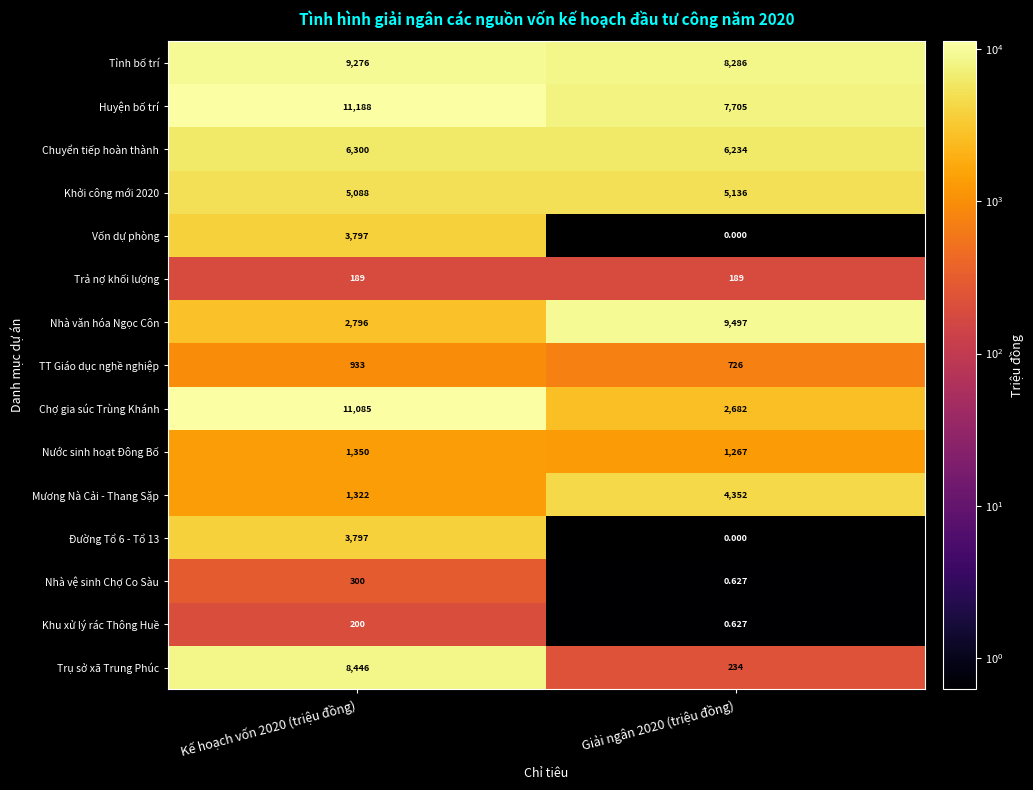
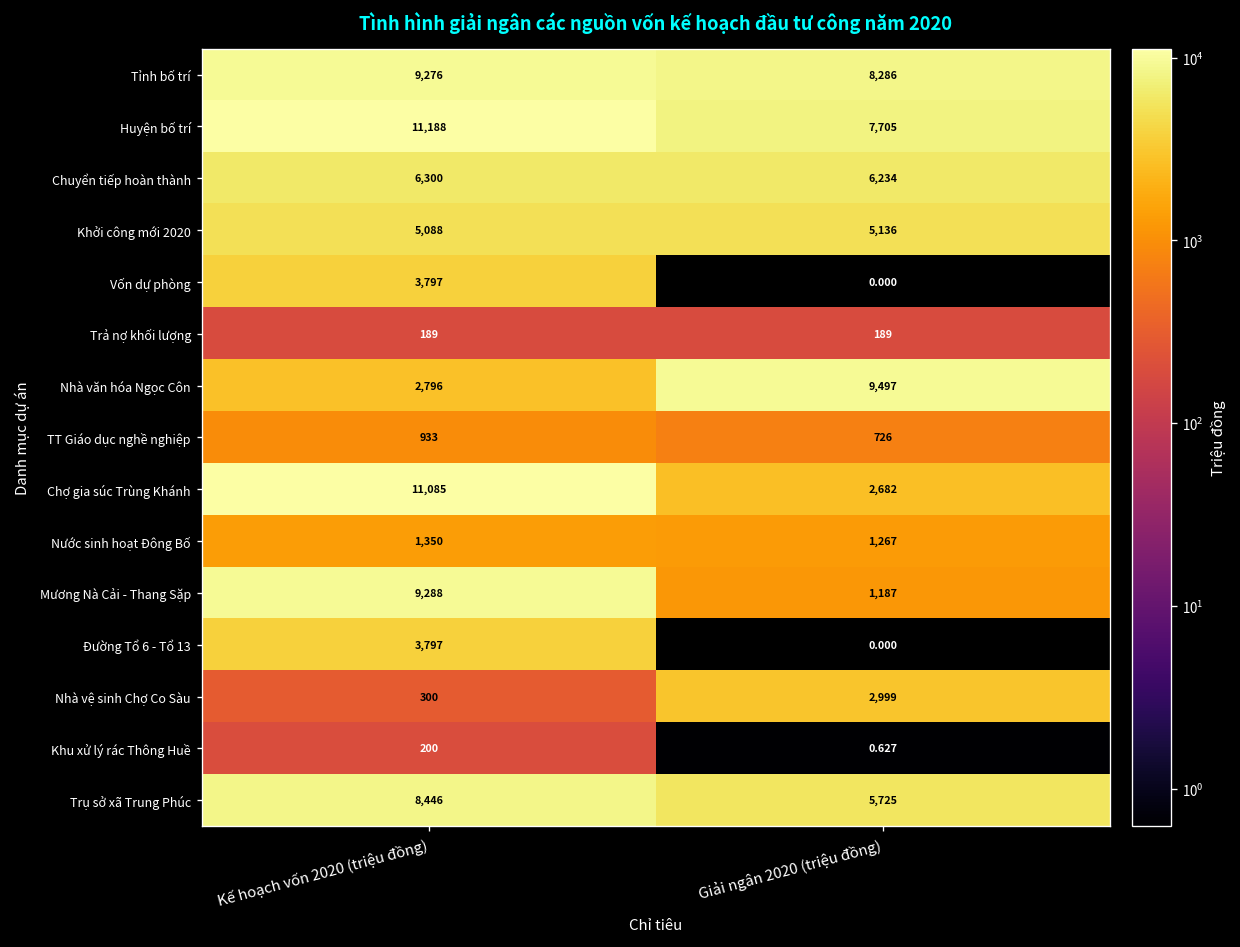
  {
    "Tỉnh bố trí": {
      "Kế hoạch vốn 2020 (triệu đồng)": "9,276",
      "Giải ngân 2020 (triệu đồng)": "8,286"
    },
    "Huyện bố trí": {
      "Kế hoạch vốn 2020 (triệu đồng)": "11,188",
      "Giải ngân 2020 (triệu đồng)": "7,705"
    },
    "Chuyển tiếp hoàn thành": {
      "Kế hoạch vốn 2020 (triệu đồng)": "6,300",
      "Giải ngân 2020 (triệu đồng)": "6,234"
    },
    "Khởi công mới 2020": {
      "Kế hoạch vốn 2020 (triệu đồng)": "5,088",
      "Giải ngân 2020 (triệu đồng)": "5,136"
    },
    "Vốn dự phòng": {
      "Kế hoạch vốn 2020 (triệu đồng)": "3,797",
      "Giải ngân 2020 (triệu đồng)": "0.000"
    },
    "Trả nợ khối lượng": {
      "Kế hoạch vốn 2020 (triệu đồng)": "189",
      "Giải ngân 2020 (triệu đồng)": "189"
    },
    "Nhà văn hóa Ngọc Côn": {
      "Kế hoạch vốn 2020 (triệu đồng)": "2,796",
      "Giải ngân 2020 (triệu đồng)": "9,497"
    },
    "TT Giáo dục nghề nghiệp": {
      "Kế hoạch vốn 2020 (triệu đồng)": "933",
      "Giải ngân 2020 (triệu đồng)": "726"
    },
    "Chợ gia súc Trùng Khánh": {
      "Kế hoạch vốn 2020 (triệu đồng)": "11,085",
      "Giải ngân 2020 (triệu đồng)": "2,682"
    },
    "Nước sinh hoạt Đông Bố": {
      "Kế hoạch vốn 2020 (triệu đồng)": "1,350",
      "Giải ngân 2020 (triệu đồng)": "1,267"
    },
    "Mương Nà Cải - Thang Sặp": {
-     "Kế hoạch vốn 2020 (triệu đồng)": "1,322",
-     "Giải ngân 2020 (triệu đồng)": "4,352"
+     "Kế hoạch vốn 2020 (triệu đồng)": "9,288",
+     "Giải ngân 2020 (triệu đồng)": "1,187"
    },
    "Đường Tổ 6 - Tổ 13": {
      "Kế hoạch vốn 2020 (triệu đồng)": "3,797",
      "Giải ngân 2020 (triệu đồng)": "0.000"
    },
    "Nhà vệ sinh Chợ Co Sàu": {
      "Kế hoạch vốn 2020 (triệu đồng)": "300",
-     "Giải ngân 2020 (triệu đồng)": "0.627"
+     "Giải ngân 2020 (triệu đồng)": "2,999"
    },
    "Khu xử lý rác Thông Huề": {
      "Kế hoạch vốn 2020 (triệu đồng)": "200",
      "Giải ngân 2020 (triệu đồng)": "0.627"
    },
    "Trụ sở xã Trung Phúc": {
      "Kế hoạch vốn 2020 (triệu đồng)": "8,446",
-     "Giải ngân 2020 (triệu đồng)": "234"
+     "Giải ngân 2020 (triệu đồng)": "5,725"
    }
  }
